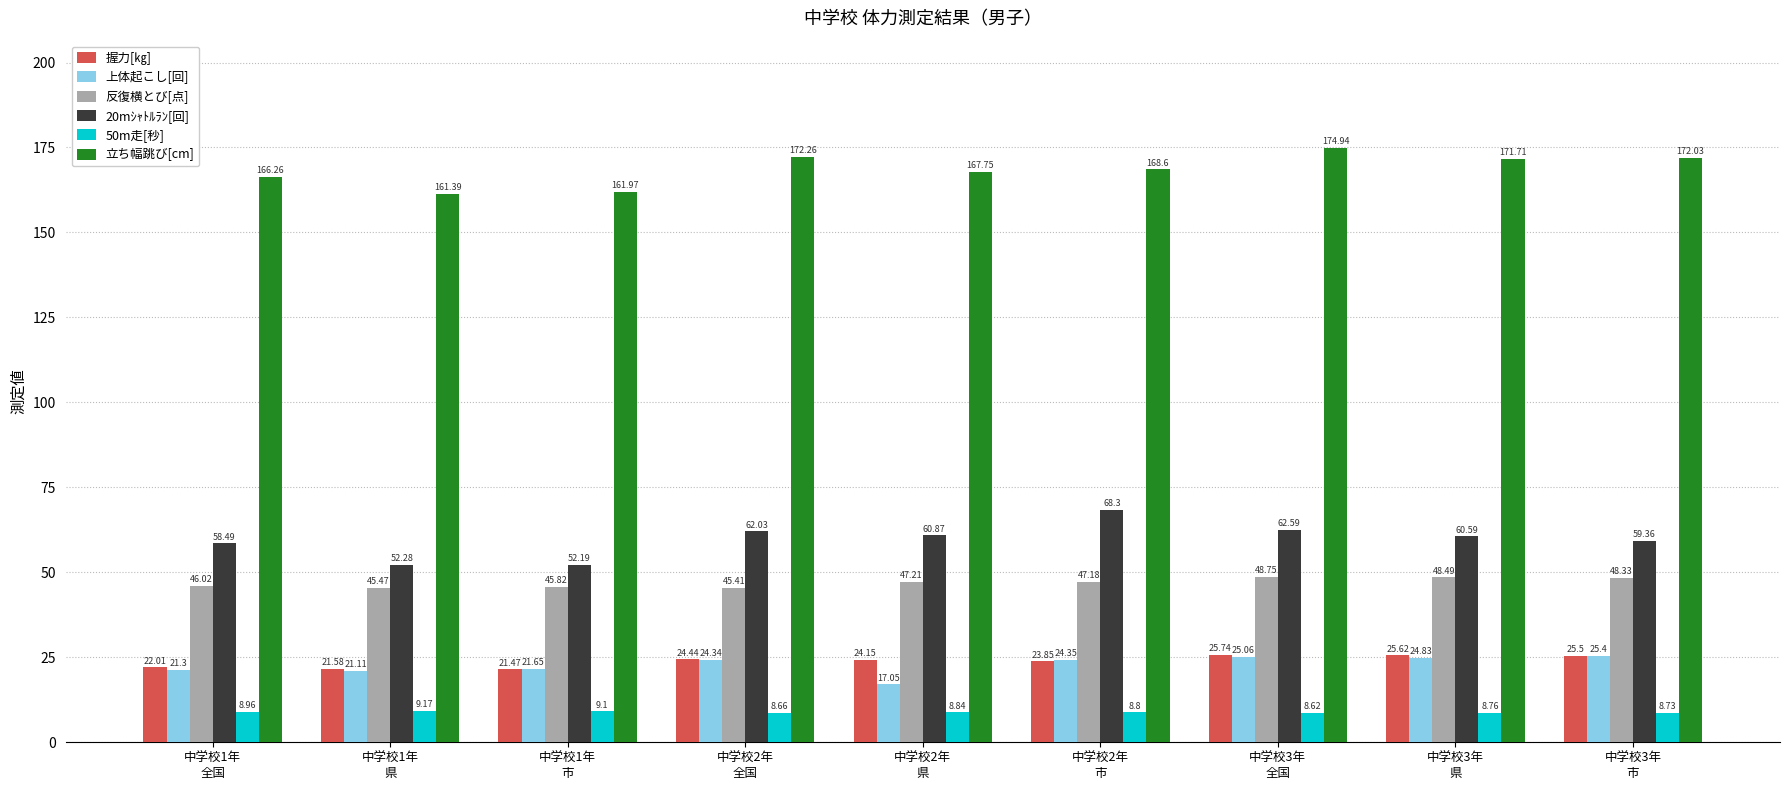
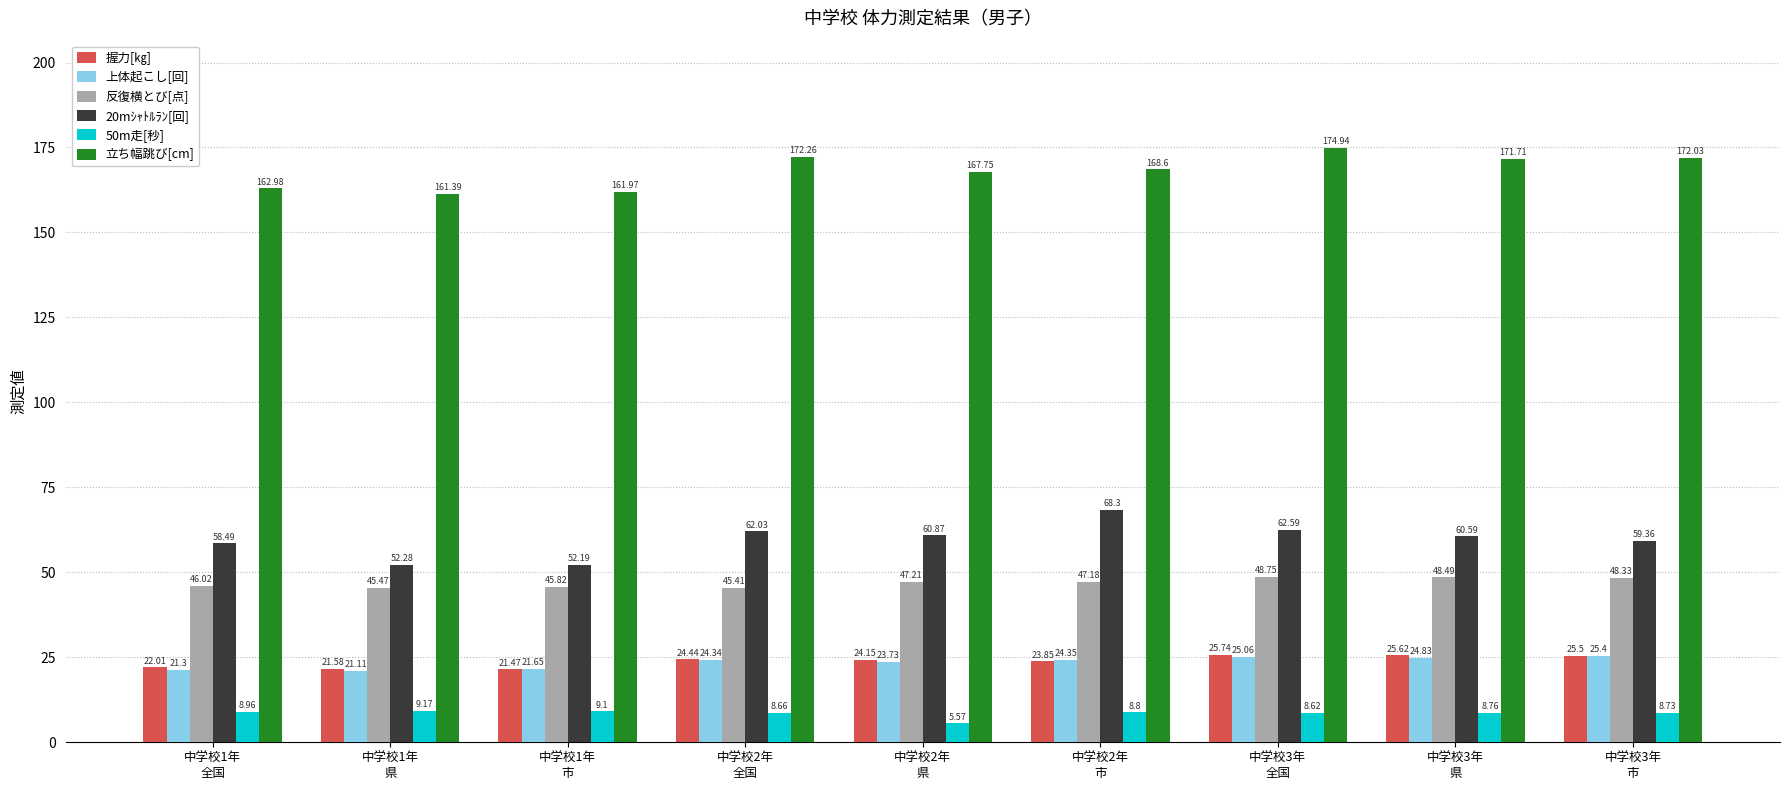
  {
    "握力[㎏]": {
      "中学校1年 全国": 22.01,
      "中学校1年 県": 21.58,
      "中学校1年 市": 21.47,
      "中学校2年 全国": 24.44,
      "中学校2年 県": 24.15,
      "中学校2年 市": 23.85,
      "中学校3年 全国": 25.74,
      "中学校3年 県": 25.62,
      "中学校3年 市": 25.5
    },
    "上体起こし[回]": {
      "中学校1年 全国": 21.3,
      "中学校1年 県": 21.11,
      "中学校1年 市": 21.65,
      "中学校2年 全国": 24.34,
-     "中学校2年 県": 17.05,
+     "中学校2年 県": 23.73,
      "中学校2年 市": 24.35,
      "中学校3年 全国": 25.06,
      "中学校3年 県": 24.83,
      "中学校3年 市": 25.4
    },
    "反復横とび[点]": {
      "中学校1年 全国": 46.02,
      "中学校1年 県": 45.47,
      "中学校1年 市": 45.82,
      "中学校2年 全国": 45.41,
      "中学校2年 県": 47.21,
      "中学校2年 市": 47.18,
      "中学校3年 全国": 48.75,
      "中学校3年 県": 48.49,
      "中学校3年 市": 48.33
    },
    "20mｼｬﾄﾙﾗﾝ[回]": {
      "中学校1年 全国": 58.49,
      "中学校1年 県": 52.28,
      "中学校1年 市": 52.19,
      "中学校2年 全国": 62.03,
      "中学校2年 県": 60.87,
      "中学校2年 市": 68.3,
      "中学校3年 全国": 62.59,
      "中学校3年 県": 60.59,
      "中学校3年 市": 59.36
    },
    "50m走[秒]": {
      "中学校1年 全国": 8.96,
      "中学校1年 県": 9.17,
      "中学校1年 市": 9.1,
      "中学校2年 全国": 8.66,
-     "中学校2年 県": 8.84,
+     "中学校2年 県": 5.57,
      "中学校2年 市": 8.8,
      "中学校3年 全国": 8.62,
      "中学校3年 県": 8.76,
      "中学校3年 市": 8.73
    },
    "立ち幅跳び[cm]": {
-     "中学校1年 全国": 166.26,
+     "中学校1年 全国": 162.98,
      "中学校1年 県": 161.39,
      "中学校1年 市": 161.97,
      "中学校2年 全国": 172.26,
      "中学校2年 県": 167.75,
      "中学校2年 市": 168.6,
      "中学校3年 全国": 174.94,
      "中学校3年 県": 171.71,
      "中学校3年 市": 172.03
    }
  }
